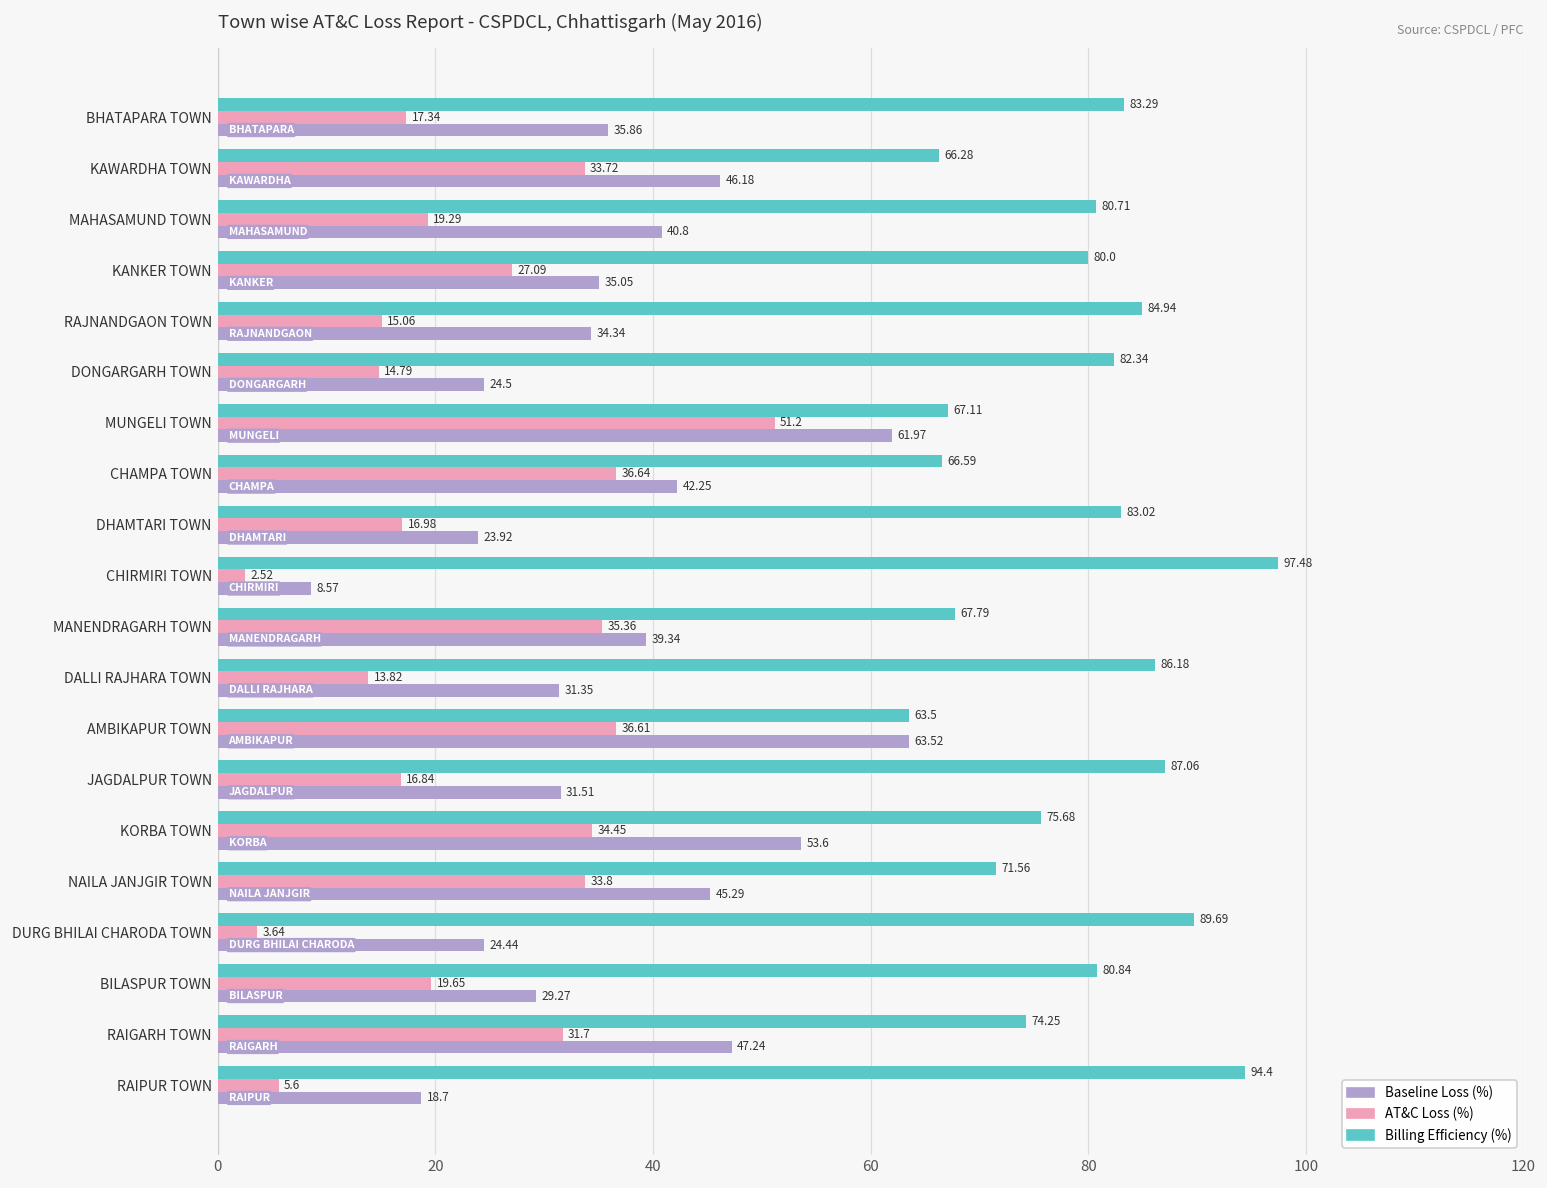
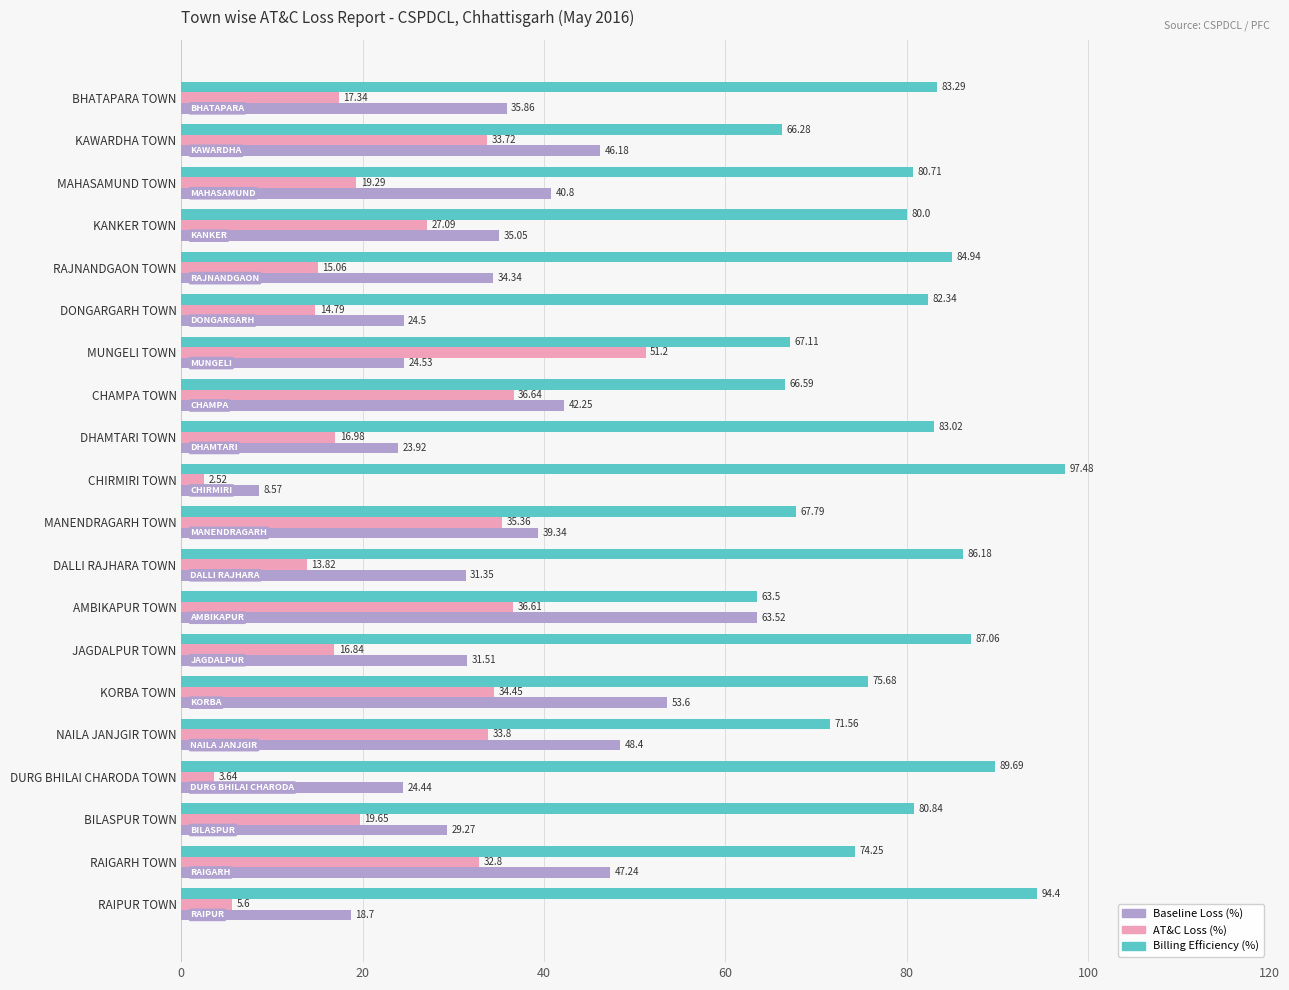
  {
    "Baseline Loss (%)": {
      "BHATAPARA TOWN": 35.86,
      "KAWARDHA TOWN": 46.18,
      "MAHASAMUND TOWN": 40.8,
      "KANKER TOWN": 35.05,
      "RAJNANDGAON TOWN": 34.34,
      "DONGARGARH TOWN": 24.5,
-     "MUNGELI TOWN": 61.97,
+     "MUNGELI TOWN": 24.53,
      "CHAMPA TOWN": 42.25,
      "DHAMTARI TOWN": 23.92,
      "CHIRMIRI TOWN": 8.57,
      "MANENDRAGARH TOWN": 39.34,
      "DALLI RAJHARA TOWN": 31.35,
      "AMBIKAPUR TOWN": 63.52,
      "JAGDALPUR TOWN": 31.51,
      "KORBA TOWN": 53.6,
-     "NAILA JANJGIR TOWN": 45.29,
+     "NAILA JANJGIR TOWN": 48.4,
      "DURG BHILAI CHARODA TOWN": 24.44,
      "BILASPUR TOWN": 29.27,
      "RAIGARH TOWN": 47.24,
      "RAIPUR TOWN": 18.7
    },
    "AT&C Loss (%)": {
      "BHATAPARA TOWN": 17.34,
      "KAWARDHA TOWN": 33.72,
      "MAHASAMUND TOWN": 19.29,
      "KANKER TOWN": 27.09,
      "RAJNANDGAON TOWN": 15.06,
      "DONGARGARH TOWN": 14.79,
      "MUNGELI TOWN": 51.2,
      "CHAMPA TOWN": 36.64,
      "DHAMTARI TOWN": 16.98,
      "MANENDRAGARH TOWN": 35.36,
      "DALLI RAJHARA TOWN": 13.82,
      "AMBIKAPUR TOWN": 36.61,
      "JAGDALPUR TOWN": 16.84,
      "KORBA TOWN": 34.45,
      "NAILA JANJGIR TOWN": 33.8,
      "BILASPUR TOWN": 19.65,
-     "RAIGARH TOWN": 31.7,
+     "RAIGARH TOWN": 32.8,
      "RAIPUR TOWN": 5.6
    },
    "Billing Efficiency (%)": {
      "BHATAPARA TOWN": 83.29,
      "KAWARDHA TOWN": 66.28,
      "MAHASAMUND TOWN": 80.71,
      "KANKER TOWN": 80.0,
      "RAJNANDGAON TOWN": 84.94,
      "DONGARGARH TOWN": 82.34,
      "MUNGELI TOWN": 67.11,
      "CHAMPA TOWN": 66.59,
      "DHAMTARI TOWN": 83.02,
      "CHIRMIRI TOWN": 97.48,
      "MANENDRAGARH TOWN": 67.79,
      "DALLI RAJHARA TOWN": 86.18,
      "AMBIKAPUR TOWN": 63.5,
      "JAGDALPUR TOWN": 87.06,
      "KORBA TOWN": 75.68,
      "NAILA JANJGIR TOWN": 71.56,
      "DURG BHILAI CHARODA TOWN": 89.69,
      "BILASPUR TOWN": 80.84,
      "RAIGARH TOWN": 74.25,
      "RAIPUR TOWN": 94.4
    }
  }
